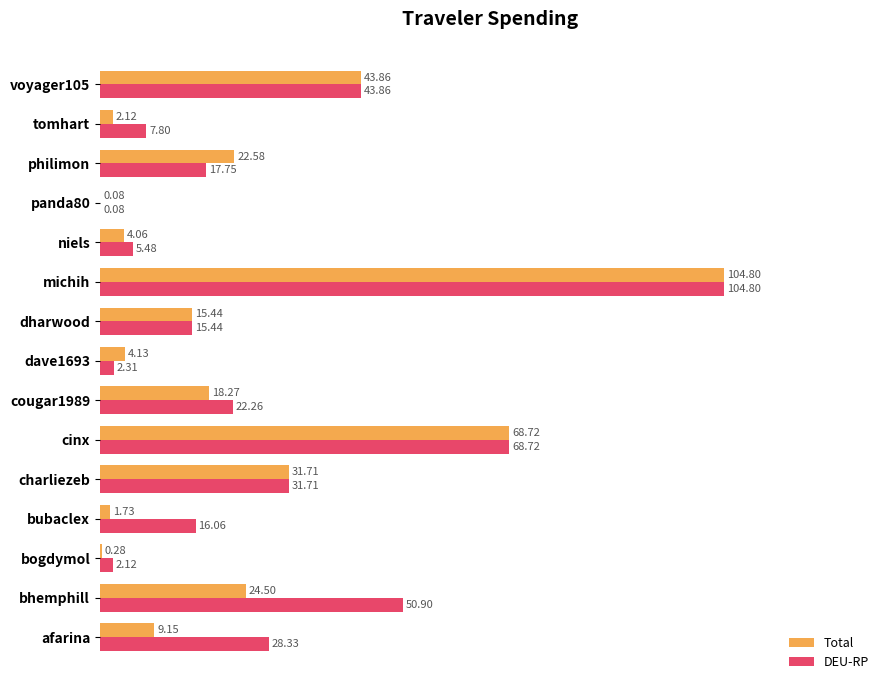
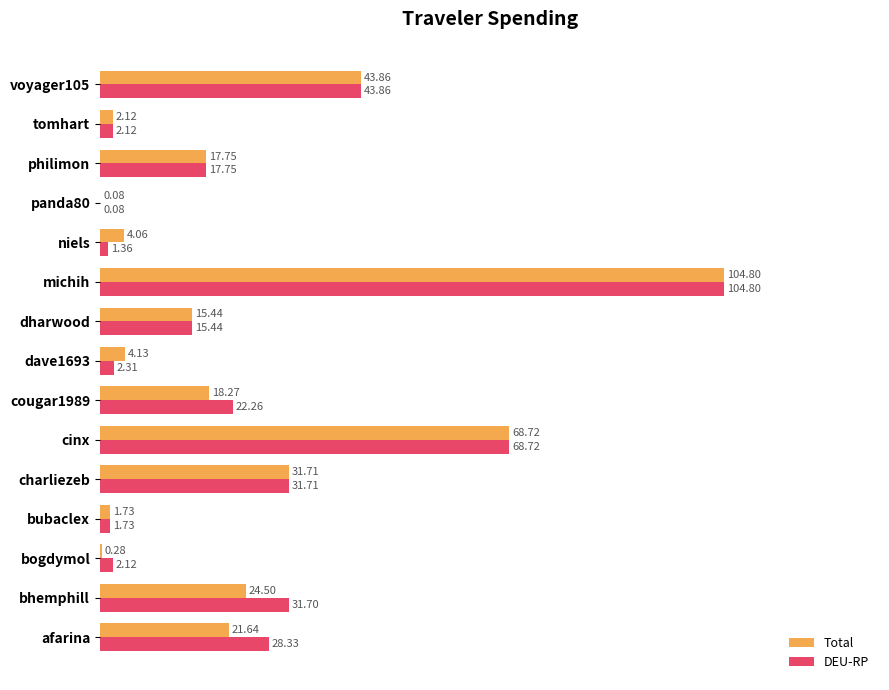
  {
    "Total": {
      "voyager105": 43.86,
      "tomhart": 2.12,
-     "philimon": 22.58,
+     "philimon": 17.75,
      "panda80": 0.08,
      "niels": 4.06,
      "michih": 104.80,
      "dharwood": 15.44,
      "dave1693": 4.13,
      "cougar1989": 18.27,
      "cinx": 68.72,
      "charliezeb": 31.71,
      "bubaclex": 1.73,
      "bogdymol": 0.28,
      "bhemphill": 24.50,
-     "afarina": 9.15
+     "afarina": 21.64
    },
    "DEU-RP": {
      "voyager105": 43.86,
-     "tomhart": 7.80,
+     "tomhart": 2.12,
      "philimon": 17.75,
      "panda80": 0.08,
-     "niels": 5.48,
+     "niels": 1.36,
      "michih": 104.80,
      "dharwood": 15.44,
      "dave1693": 2.31,
      "cougar1989": 22.26,
      "cinx": 68.72,
      "charliezeb": 31.71,
-     "bubaclex": 16.06,
+     "bubaclex": 1.73,
      "bogdymol": 2.12,
-     "bhemphill": 50.90,
+     "bhemphill": 31.70,
      "afarina": 28.33
    }
  }
